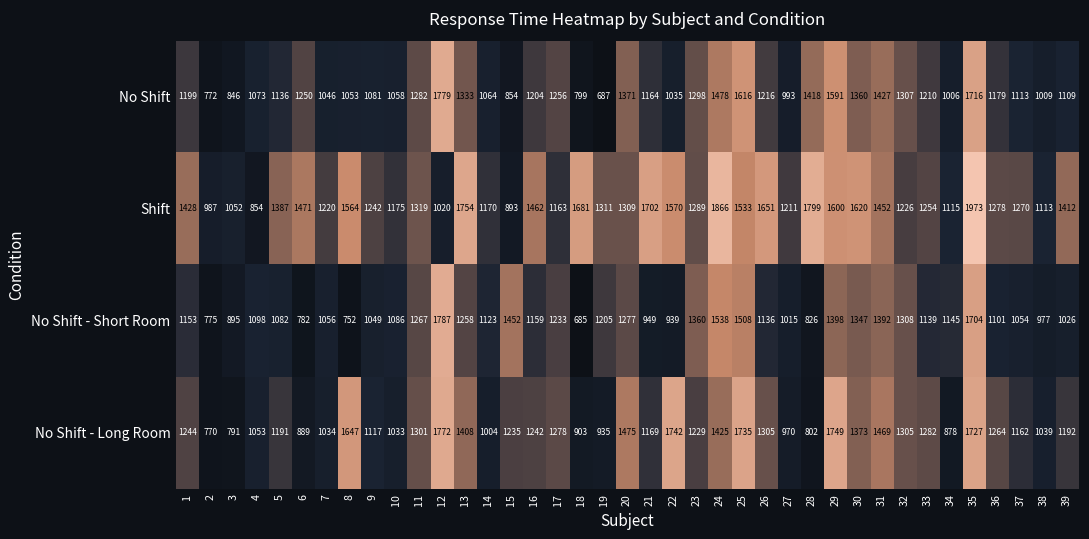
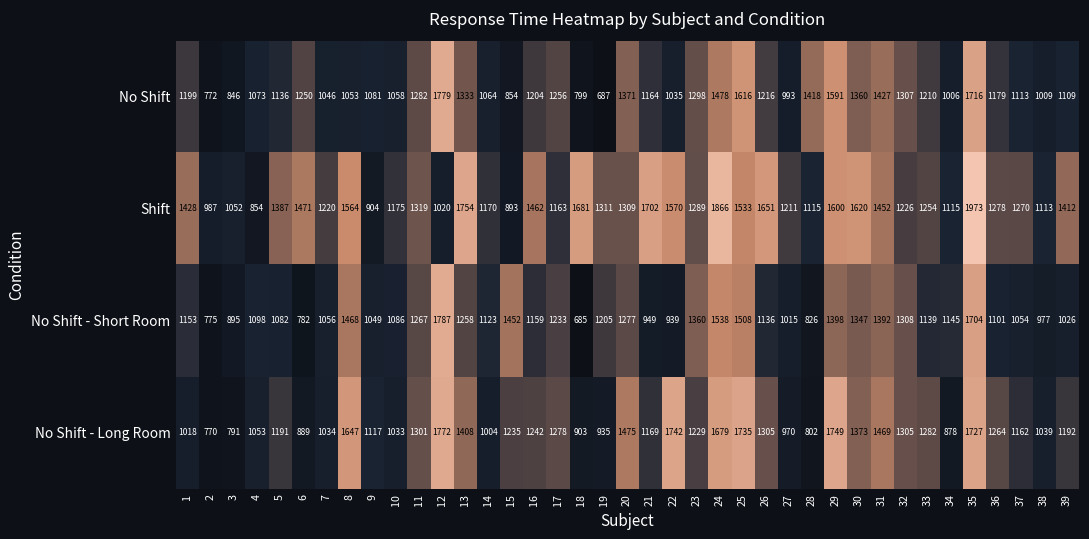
  {
    "No Shift": {
      "1": 1199,
      "2": 772,
      "3": 846,
      "4": 1073,
      "5": 1136,
      "6": 1250,
      "7": 1046,
      "8": 1053,
      "9": 1081,
      "10": 1058,
      "11": 1282,
      "12": 1779,
      "13": 1333,
      "14": 1064,
      "15": 854,
      "16": 1204,
      "17": 1256,
      "18": 799,
      "19": 687,
      "20": 1371,
      "21": 1164,
      "22": 1035,
      "23": 1298,
      "24": 1478,
      "25": 1616,
      "26": 1216,
      "27": 993,
      "28": 1418,
      "29": 1591,
      "30": 1360,
      "31": 1427,
      "32": 1307,
      "33": 1210,
      "34": 1006,
      "35": 1716,
      "36": 1179,
      "37": 1113,
      "38": 1009,
      "39": 1109
    },
    "Shift": {
      "1": 1428,
      "2": 987,
      "3": 1052,
      "4": 854,
      "5": 1387,
      "6": 1471,
      "7": 1220,
      "8": 1564,
-     "9": 1242,
+     "9": 904,
      "10": 1175,
      "11": 1319,
      "12": 1020,
      "13": 1754,
      "14": 1170,
      "15": 893,
      "16": 1462,
      "17": 1163,
      "18": 1681,
      "19": 1311,
      "20": 1309,
      "21": 1702,
      "22": 1570,
      "23": 1289,
      "24": 1866,
      "25": 1533,
      "26": 1651,
      "27": 1211,
-     "28": 1799,
+     "28": 1115,
      "29": 1600,
      "30": 1620,
      "31": 1452,
      "32": 1226,
      "33": 1254,
      "34": 1115,
      "35": 1973,
      "36": 1278,
      "37": 1270,
      "38": 1113,
      "39": 1412
    },
    "No Shift - Short Room": {
      "1": 1153,
      "2": 775,
      "3": 895,
      "4": 1098,
      "5": 1082,
      "6": 782,
      "7": 1056,
-     "8": 752,
+     "8": 1468,
      "9": 1049,
      "10": 1086,
      "11": 1267,
      "12": 1787,
      "13": 1258,
      "14": 1123,
      "15": 1452,
      "16": 1159,
      "17": 1233,
      "18": 685,
      "19": 1205,
      "20": 1277,
      "21": 949,
      "22": 939,
      "23": 1360,
      "24": 1538,
      "25": 1508,
      "26": 1136,
      "27": 1015,
      "28": 826,
      "29": 1398,
      "30": 1347,
      "31": 1392,
      "32": 1308,
      "33": 1139,
      "34": 1145,
      "35": 1704,
      "36": 1101,
      "37": 1054,
      "38": 977,
      "39": 1026
    },
    "No Shift - Long Room": {
-     "1": 1244,
+     "1": 1018,
      "2": 770,
      "3": 791,
      "4": 1053,
      "5": 1191,
      "6": 889,
      "7": 1034,
      "8": 1647,
      "9": 1117,
      "10": 1033,
      "11": 1301,
      "12": 1772,
      "13": 1408,
      "14": 1004,
      "15": 1235,
      "16": 1242,
      "17": 1278,
      "18": 903,
      "19": 935,
      "20": 1475,
      "21": 1169,
      "22": 1742,
      "23": 1229,
-     "24": 1425,
+     "24": 1679,
      "25": 1735,
      "26": 1305,
      "27": 970,
      "28": 802,
      "29": 1749,
      "30": 1373,
      "31": 1469,
      "32": 1305,
      "33": 1282,
      "34": 878,
      "35": 1727,
      "36": 1264,
      "37": 1162,
      "38": 1039,
      "39": 1192
    }
  }
